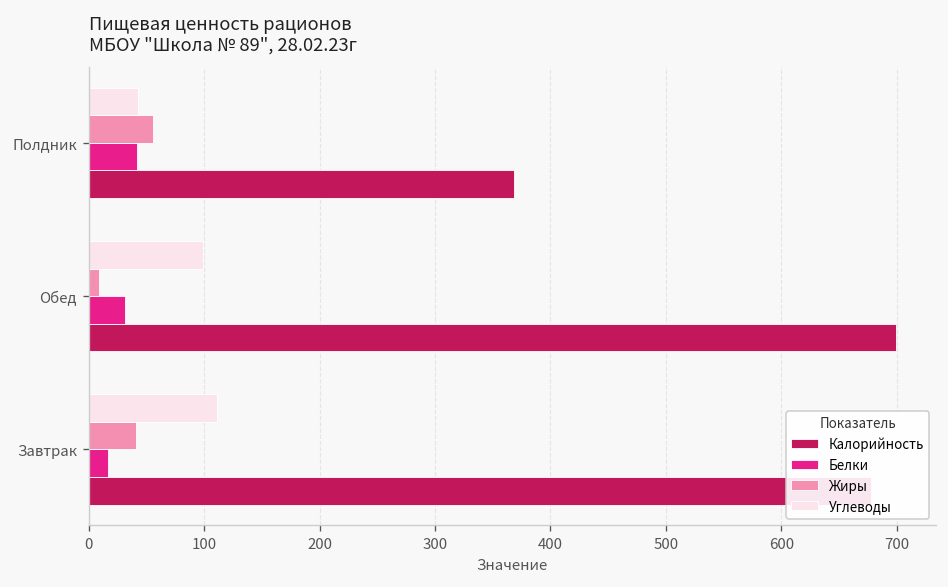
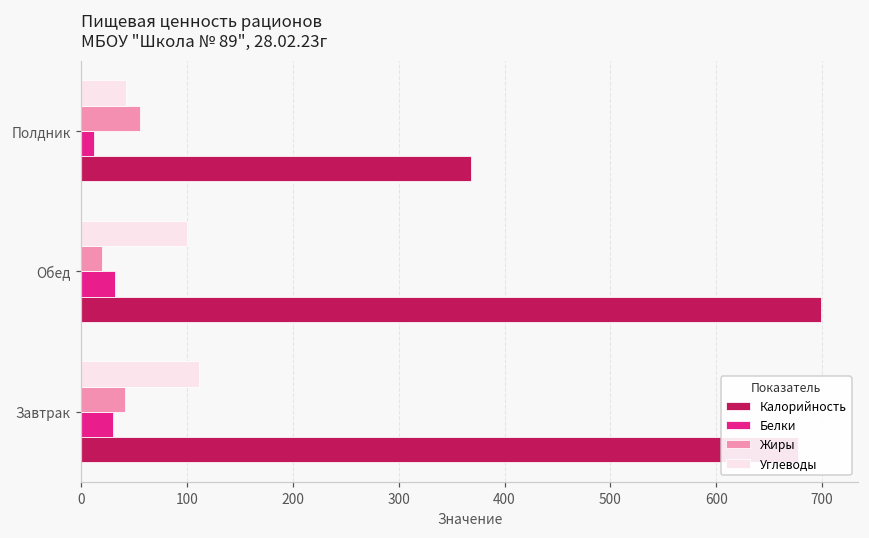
  {
    "Калорийность": {
      "Полдник": 370,
      "Обед": 700
    },
    "Белки": {
-     "Полдник": 40,
+     "Полдник": 10,
      "Обед": 30,
-     "Завтрак": 20
+     "Завтрак": 30
    },
    "Жиры": {
      "Полдник": 60,
-     "Обед": 10,
+     "Обед": 20,
      "Завтрак": 40
    },
    "Углеводы": {
      "Полдник": 40,
      "Обед": 100,
      "Завтрак": 110
    }
  }
